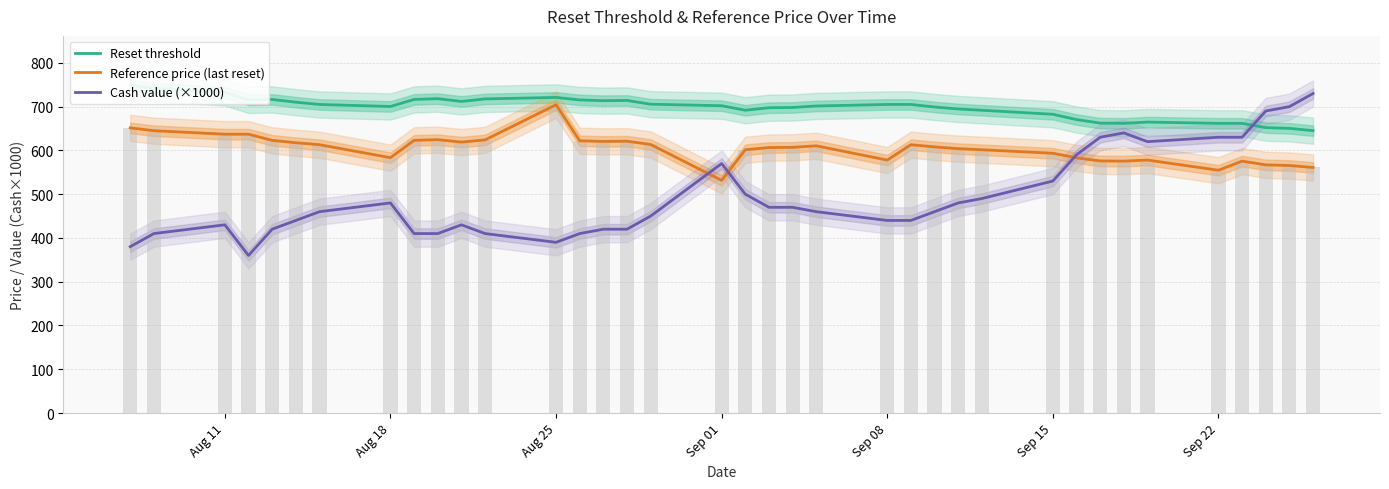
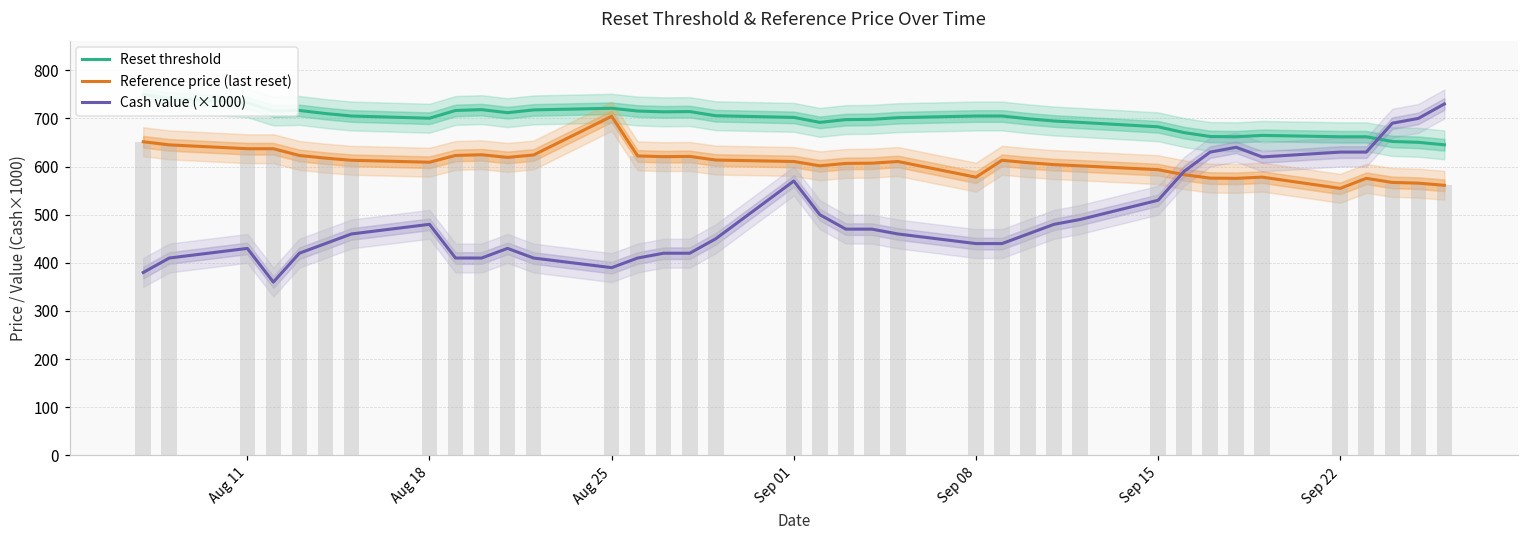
  {
    "Reference price (last reset)": {
      "Aug 11": 640,
-     "Aug 18": 580,
+     "Aug 18": 610,
      "Aug 25": 700,
-     "Sep 01": 530,
+     "Sep 01": 610,
      "Sep 08": 580,
      "Sep 15": 590,
      "Sep 22": 550
    },
    "Cash value (×1000)": {
      "Aug 11": 430,
      "Aug 18": 480,
      "Aug 25": 390,
      "Sep 01": 570,
      "Sep 08": 440,
      "Sep 15": 530,
      "Sep 22": 630
    }
  }
